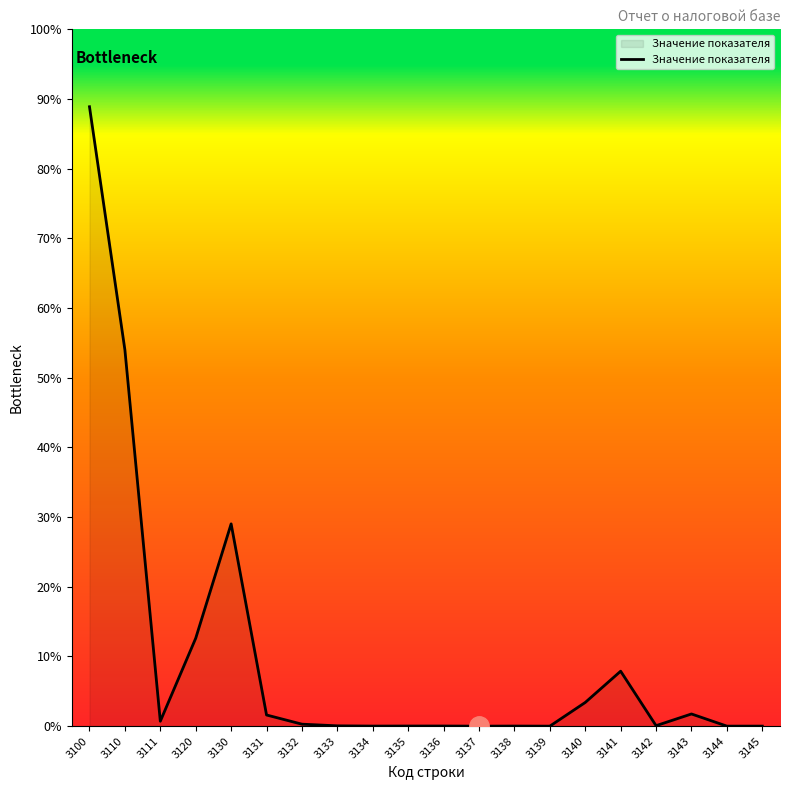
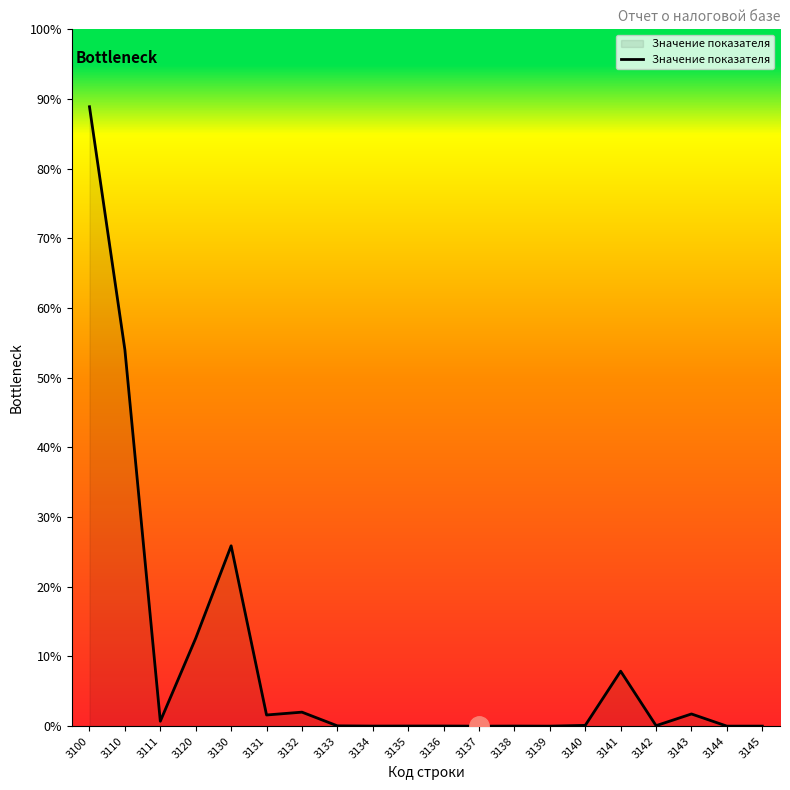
  {
    "Значение показателя": {
      "3100": "89%",
      "3110": "54%",
      "3111": "1%",
      "3120": "13%",
-     "3130": "29%",
+     "3130": "26%",
      "3131": "2%",
-     "3132": "0%",
+     "3132": "2%",
      "3133": "0%",
      "3134": "0%",
      "3135": "0%",
      "3136": "0%",
      "3138": "0%",
      "3139": "0%",
-     "3140": "3%",
+     "3140": "0%",
      "3141": "8%",
      "3142": "0%",
      "3143": "2%",
      "3144": "0%",
      "3145": "0%"
    }
  }
